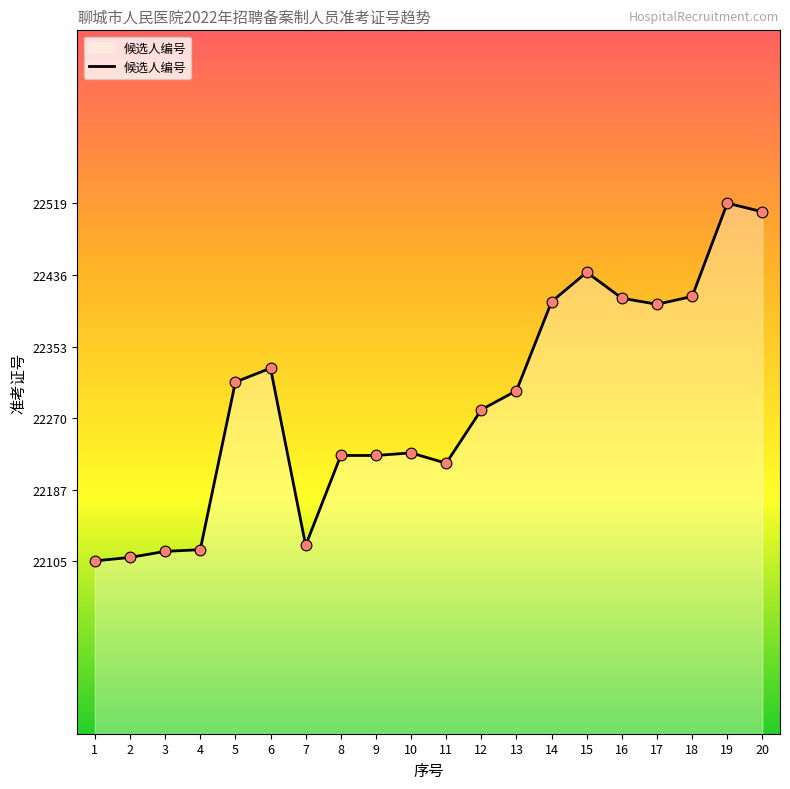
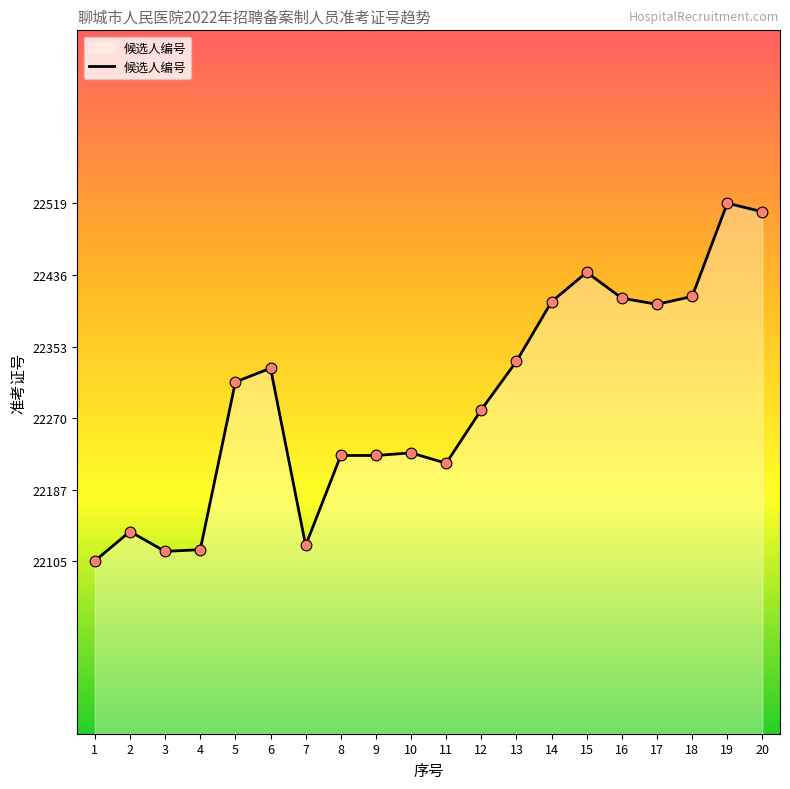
  {
    "1": 22110,
-   "2": 22110,
+   "2": 22140,
    "3": 22120,
    "4": 22120,
    "5": 22310,
    "6": 22330,
    "7": 22120,
    "8": 22230,
    "9": 22230,
    "10": 22230,
    "11": 22220,
    "12": 22280,
-   "13": 22300,
+   "13": 22340,
    "14": 22410,
    "15": 22440,
    "16": 22410,
    "17": 22400,
    "18": 22410,
    "19": 22520,
    "20": 22510
  }
